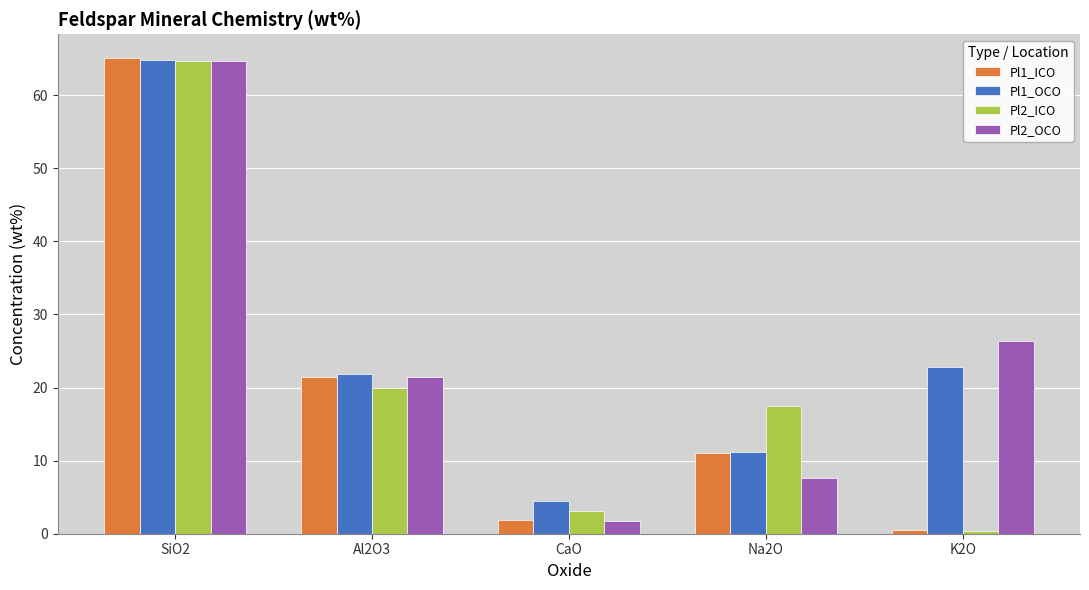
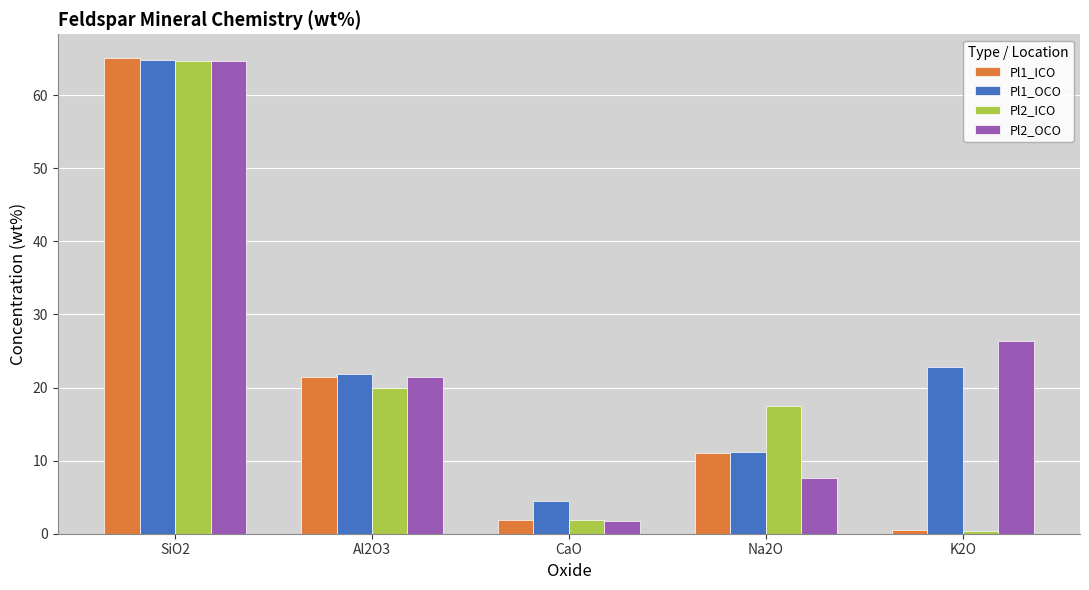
  {
    "Pl1_ICO": {
      "SiO2": 65,
      "Al2O3": 21,
      "CaO": 2,
      "Na2O": 11,
      "K2O": 1
    },
    "Pl1_OCO": {
      "SiO2": 65,
      "Al2O3": 22,
      "CaO": 4,
      "Na2O": 11,
      "K2O": 23
    },
    "Pl2_ICO": {
      "SiO2": 65,
      "Al2O3": 20,
-     "CaO": 3,
+     "CaO": 2,
      "Na2O": 18,
      "K2O": 0
    },
    "Pl2_OCO": {
      "SiO2": 65,
      "Al2O3": 21,
      "CaO": 2,
      "Na2O": 8,
      "K2O": 26
    }
  }
